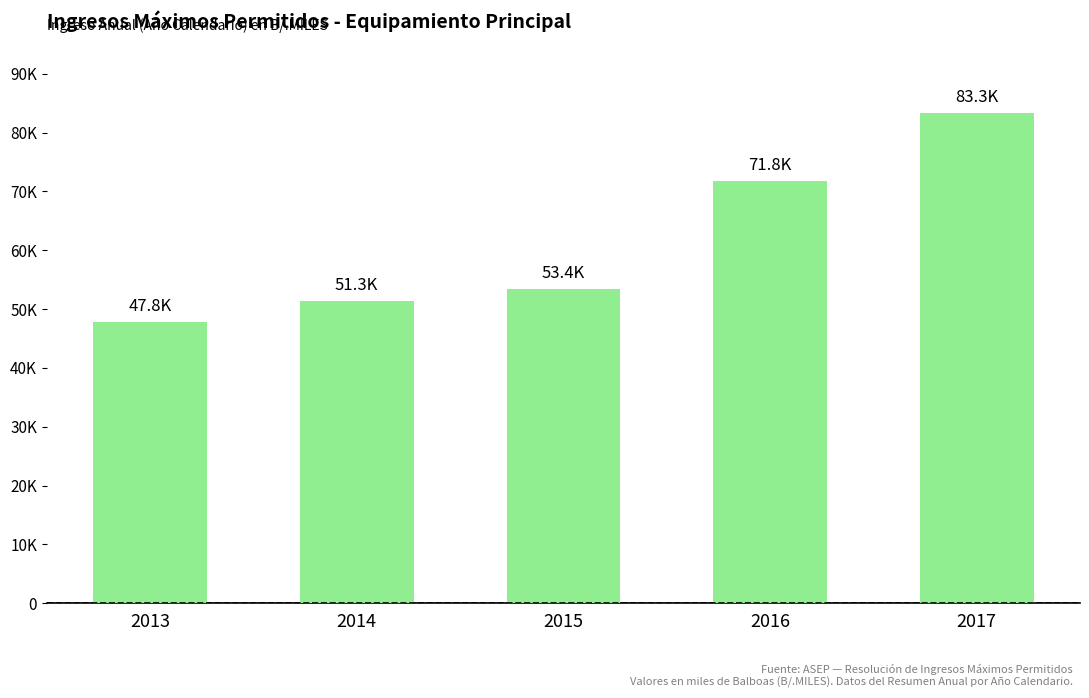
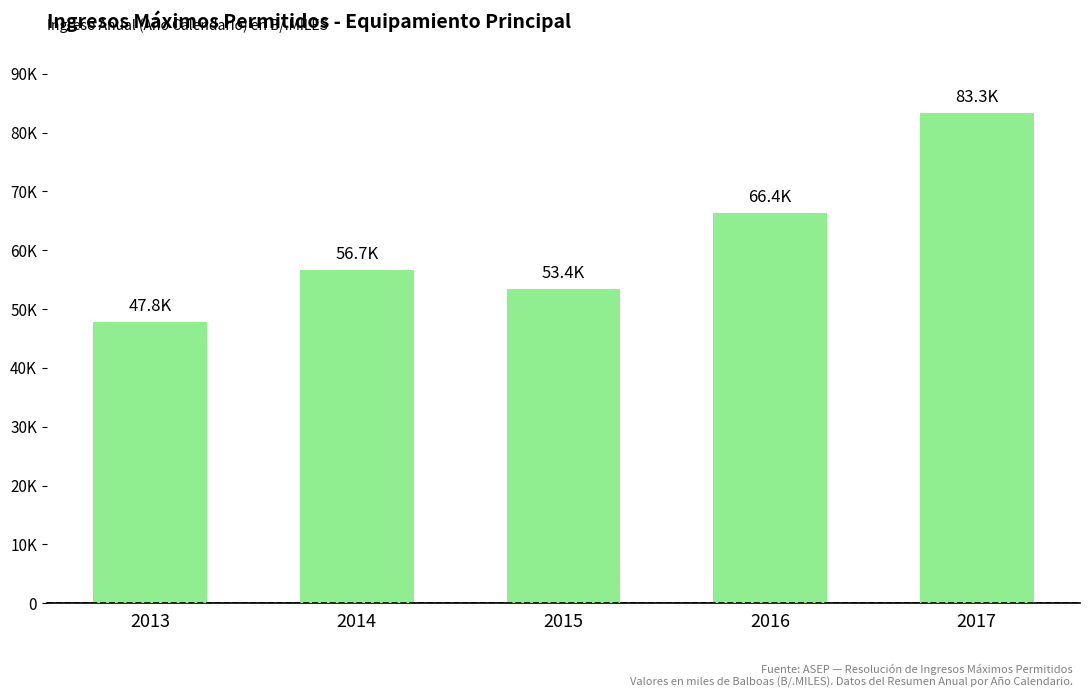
  {
    "2013": "47.8K",
-   "2014": "51.3K",
+   "2014": "56.7K",
    "2015": "53.4K",
-   "2016": "71.8K",
+   "2016": "66.4K",
    "2017": "83.3K"
  }
